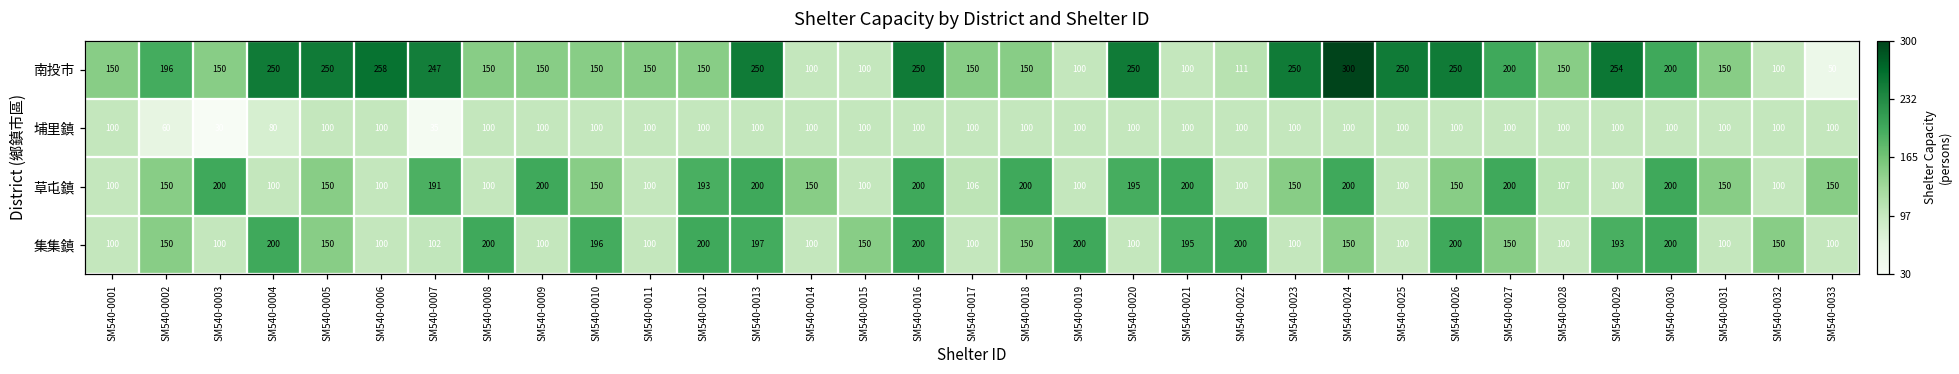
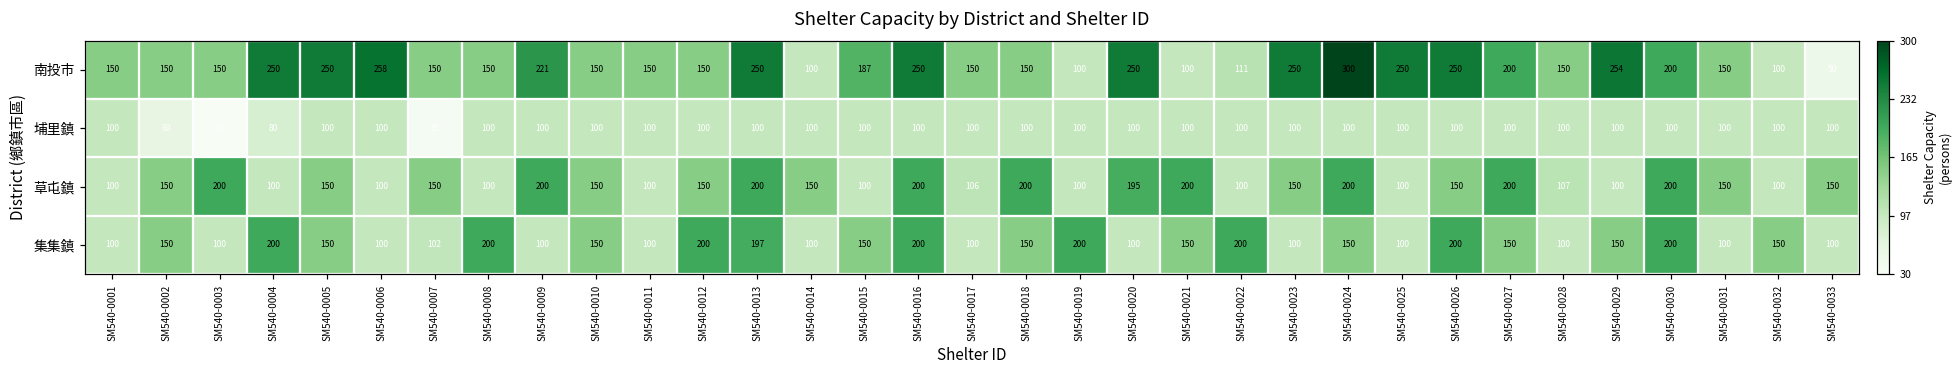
  {
    "南投市": {
      "SM540-0001": 150,
-     "SM540-0002": 196,
+     "SM540-0002": 150,
      "SM540-0003": 150,
      "SM540-0004": 250,
      "SM540-0005": 250,
      "SM540-0006": 258,
-     "SM540-0007": 247,
+     "SM540-0007": 150,
      "SM540-0008": 150,
-     "SM540-0009": 150,
+     "SM540-0009": 221,
      "SM540-0010": 150,
      "SM540-0011": 150,
      "SM540-0012": 150,
      "SM540-0013": 250,
      "SM540-0014": 100,
-     "SM540-0015": 100,
+     "SM540-0015": 187,
      "SM540-0016": 250,
      "SM540-0017": 150,
      "SM540-0018": 150,
      "SM540-0019": 100,
      "SM540-0020": 250,
      "SM540-0021": 100,
      "SM540-0022": 111,
      "SM540-0023": 250,
      "SM540-0024": 300,
      "SM540-0025": 250,
      "SM540-0026": 250,
      "SM540-0027": 200,
      "SM540-0028": 150,
      "SM540-0029": 254,
      "SM540-0030": 200,
      "SM540-0031": 150,
      "SM540-0032": 100
    },
    "埔里鎮": {
      "SM540-0001": 100,
      "SM540-0005": 100,
      "SM540-0006": 100,
      "SM540-0008": 100,
      "SM540-0009": 100,
      "SM540-0010": 100,
      "SM540-0011": 100,
      "SM540-0012": 100,
      "SM540-0013": 100,
      "SM540-0014": 100,
      "SM540-0015": 100,
      "SM540-0016": 100,
      "SM540-0017": 100,
      "SM540-0018": 100,
      "SM540-0019": 100,
      "SM540-0020": 100,
      "SM540-0021": 100,
      "SM540-0022": 100,
      "SM540-0023": 100,
      "SM540-0024": 100,
      "SM540-0025": 100,
      "SM540-0026": 100,
      "SM540-0027": 100,
      "SM540-0028": 100,
      "SM540-0029": 100,
      "SM540-0030": 100,
      "SM540-0031": 100,
      "SM540-0032": 100,
      "SM540-0033": 100
    },
    "草屯鎮": {
      "SM540-0001": 100,
      "SM540-0002": 150,
      "SM540-0003": 200,
      "SM540-0004": 100,
      "SM540-0005": 150,
      "SM540-0006": 100,
-     "SM540-0007": 191,
+     "SM540-0007": 150,
      "SM540-0008": 100,
      "SM540-0009": 200,
      "SM540-0010": 150,
      "SM540-0011": 100,
-     "SM540-0012": 193,
+     "SM540-0012": 150,
      "SM540-0013": 200,
      "SM540-0014": 150,
      "SM540-0015": 100,
      "SM540-0016": 200,
      "SM540-0017": 106,
      "SM540-0018": 200,
      "SM540-0019": 100,
      "SM540-0020": 195,
      "SM540-0021": 200,
      "SM540-0022": 100,
      "SM540-0023": 150,
      "SM540-0024": 200,
      "SM540-0025": 100,
      "SM540-0026": 150,
      "SM540-0027": 200,
      "SM540-0028": 107,
      "SM540-0029": 100,
      "SM540-0030": 200,
      "SM540-0031": 150,
      "SM540-0032": 100,
      "SM540-0033": 150
    },
    "集集鎮": {
      "SM540-0001": 100,
      "SM540-0002": 150,
      "SM540-0003": 100,
      "SM540-0004": 200,
      "SM540-0005": 150,
      "SM540-0006": 100,
      "SM540-0007": 102,
      "SM540-0008": 200,
      "SM540-0009": 100,
-     "SM540-0010": 196,
+     "SM540-0010": 150,
      "SM540-0011": 100,
      "SM540-0012": 200,
      "SM540-0013": 197,
      "SM540-0014": 100,
      "SM540-0015": 150,
      "SM540-0016": 200,
      "SM540-0017": 100,
      "SM540-0018": 150,
      "SM540-0019": 200,
      "SM540-0020": 100,
-     "SM540-0021": 195,
+     "SM540-0021": 150,
      "SM540-0022": 200,
      "SM540-0023": 100,
      "SM540-0024": 150,
      "SM540-0025": 100,
      "SM540-0026": 200,
      "SM540-0027": 150,
      "SM540-0028": 100,
-     "SM540-0029": 193,
+     "SM540-0029": 150,
      "SM540-0030": 200,
      "SM540-0031": 100,
      "SM540-0032": 150,
      "SM540-0033": 100
    }
  }
